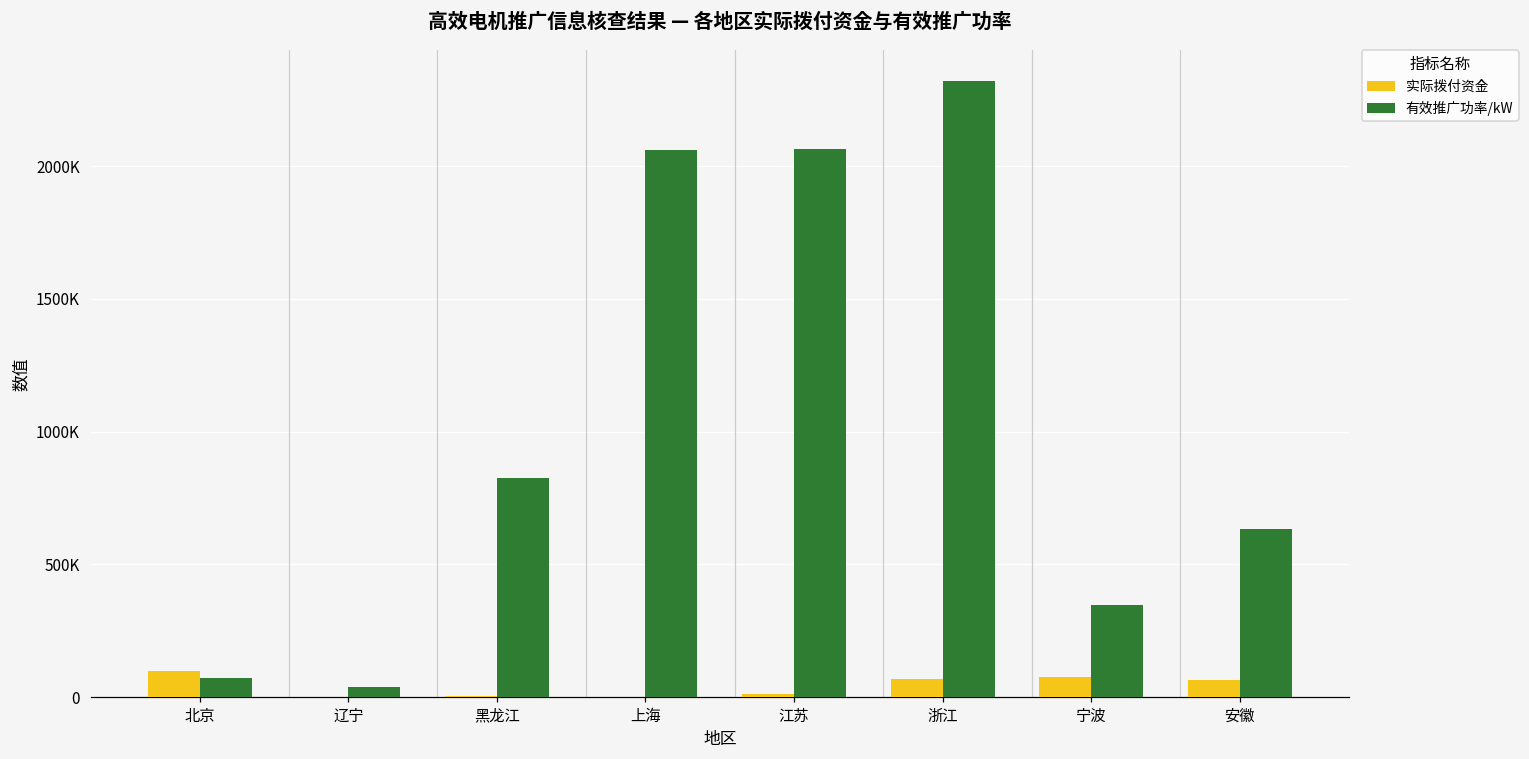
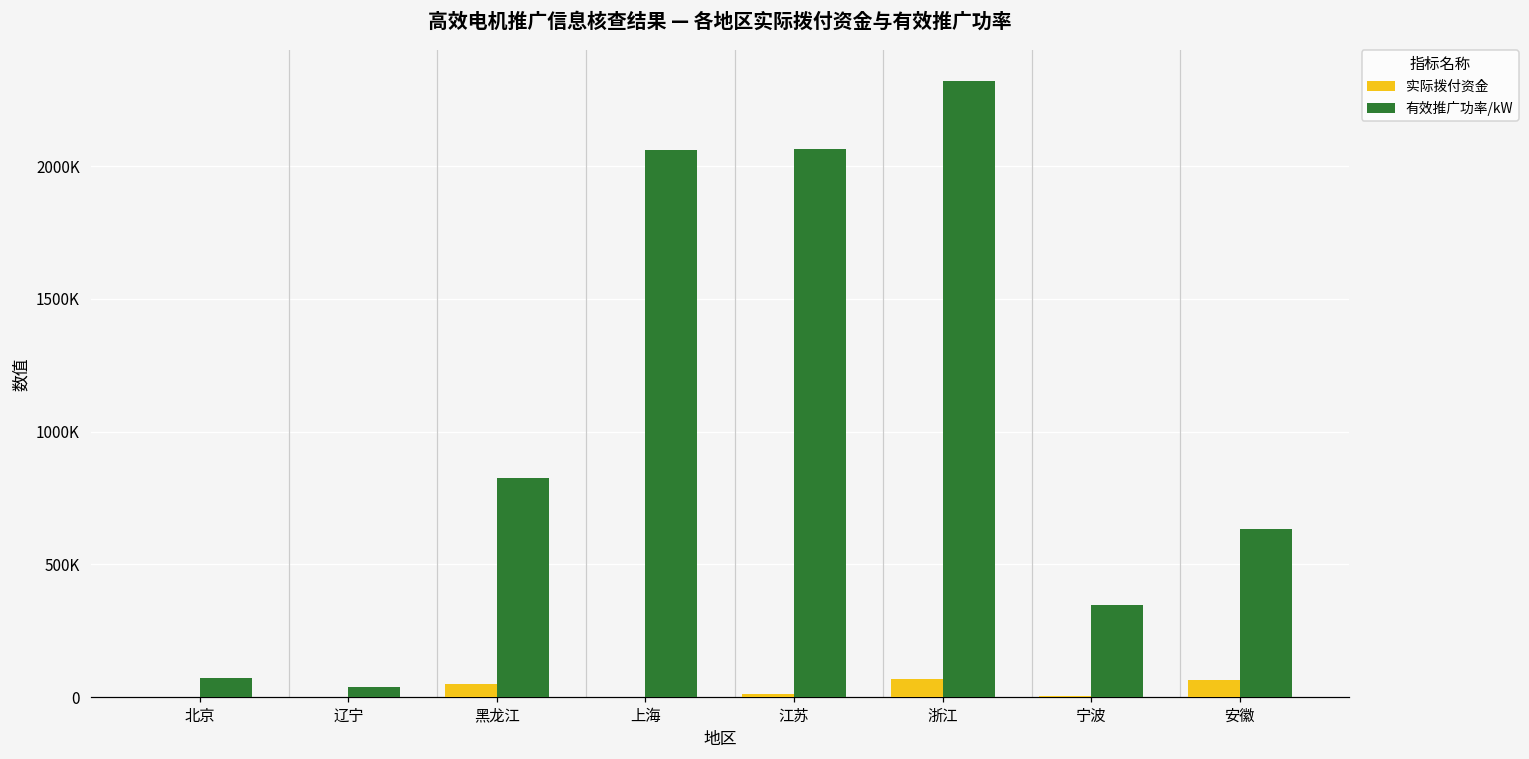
  {
    "实际拨付资金": {
-     "北京": 100000,
-     "黑龙江": 0,
+     "北京": 0,
+     "黑龙江": 50000,
      "江苏": 10000,
      "浙江": 70000,
-     "宁波": 80000,
+     "宁波": 0,
      "安徽": 60000
    },
    "有效推广功率/kW": {
      "北京": 70000,
      "辽宁": 40000,
      "黑龙江": 830000,
      "上海": 2060000,
      "江苏": 2060000,
      "浙江": 2320000,
      "宁波": 350000,
      "安徽": 630000
    }
  }
